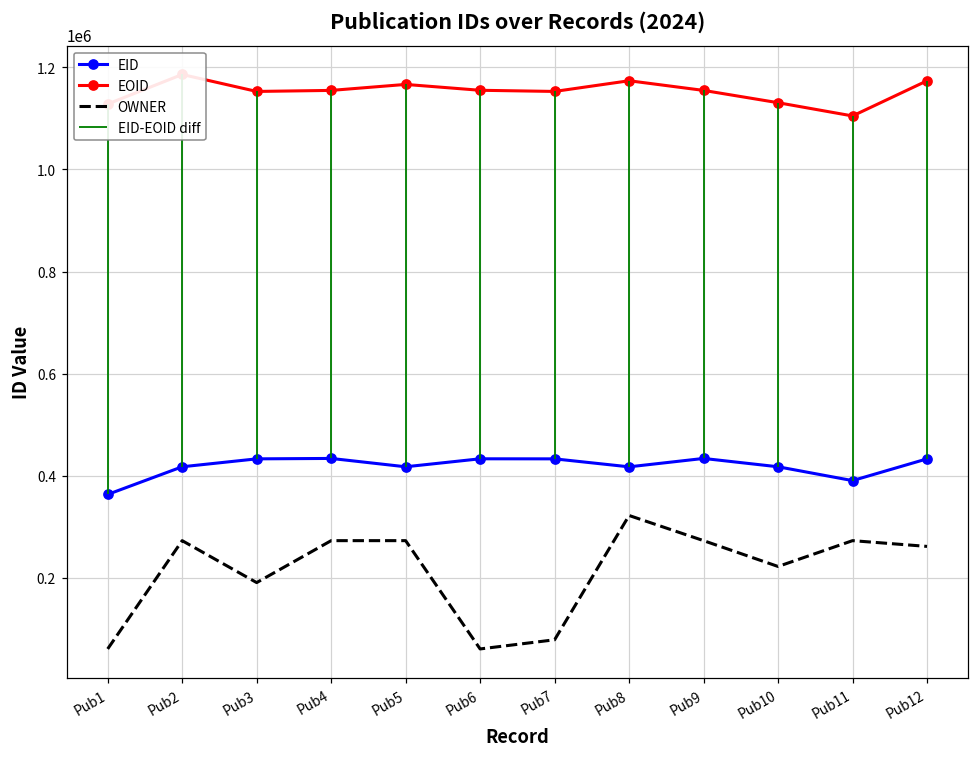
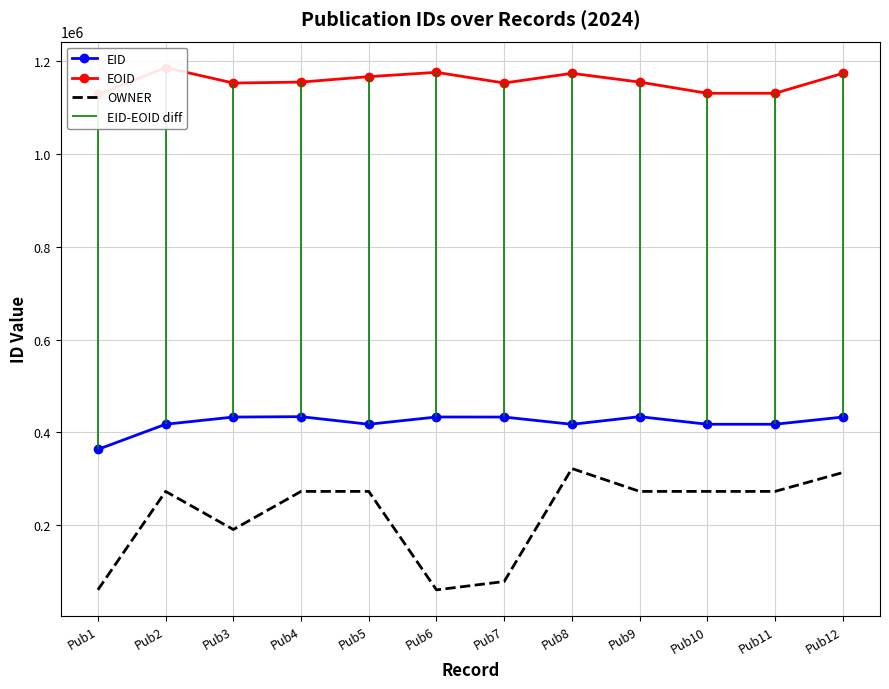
  {
    "EID": {
      "Pub1": 360000,
      "Pub2": 420000,
      "Pub3": 430000,
      "Pub4": 430000,
      "Pub5": 420000,
      "Pub6": 430000,
      "Pub7": 430000,
      "Pub8": 420000,
      "Pub9": 430000,
      "Pub10": 420000,
-     "Pub11": 390000,
+     "Pub11": 420000,
      "Pub12": 430000
    },
    "EOID": {
      "Pub3": 1150000,
      "Pub4": 1150000,
      "Pub5": 1170000,
-     "Pub6": 1160000,
+     "Pub6": 1180000,
      "Pub7": 1150000,
      "Pub8": 1170000,
      "Pub9": 1150000,
      "Pub10": 1130000,
-     "Pub11": 1100000,
+     "Pub11": 1130000,
      "Pub12": 1170000
    },
    "OWNER": {
      "Pub1": 60000,
      "Pub2": 270000,
      "Pub3": 190000,
      "Pub4": 270000,
      "Pub5": 270000,
      "Pub6": 60000,
      "Pub7": 80000,
      "Pub8": 320000,
      "Pub9": 270000,
-     "Pub10": 220000,
+     "Pub10": 270000,
      "Pub11": 270000,
-     "Pub12": 260000
+     "Pub12": 310000
    }
  }
